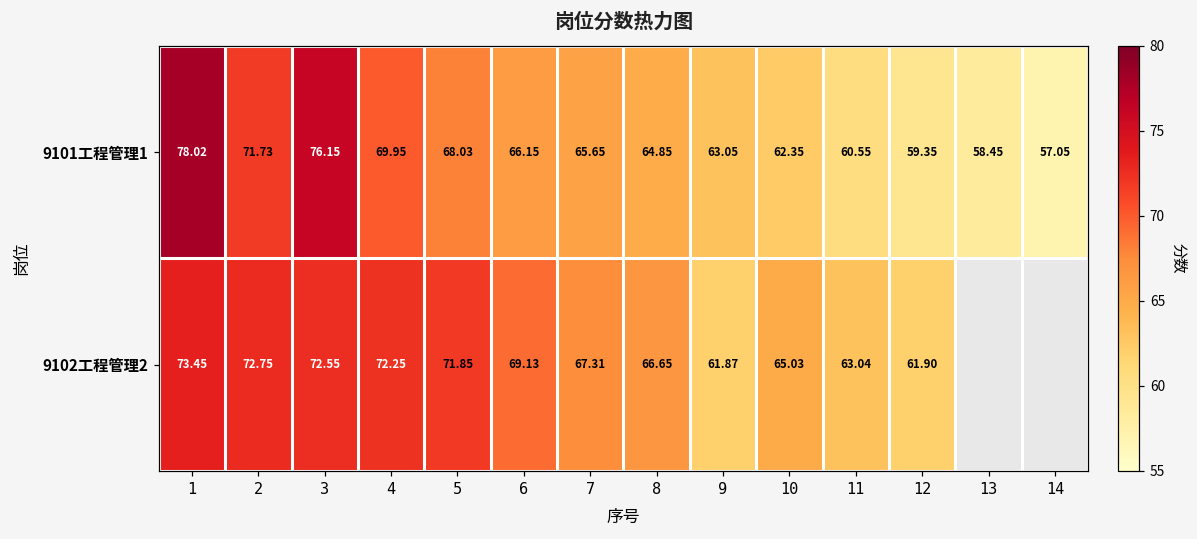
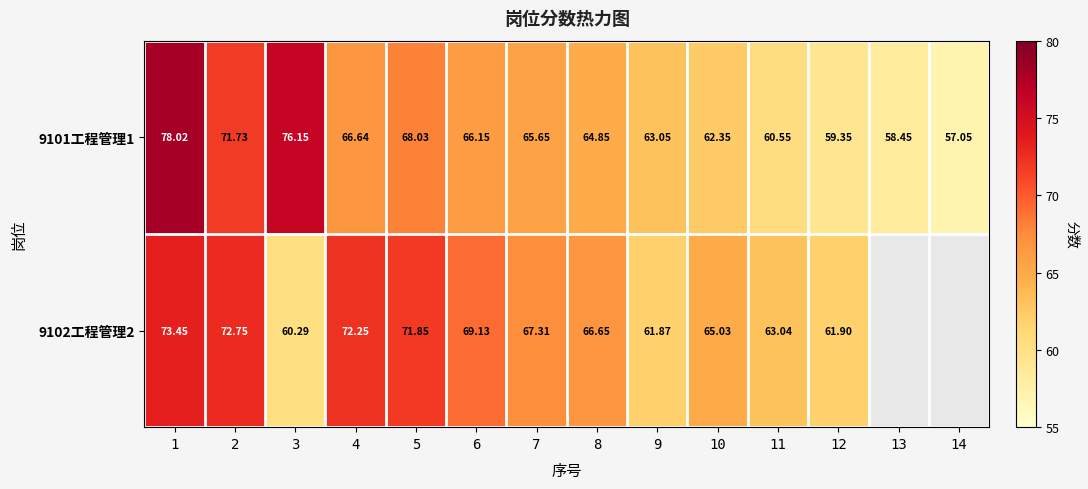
  {
    "9101工程管理1": {
      "1": 78.02,
      "2": 71.73,
      "3": 76.15,
-     "4": 69.95,
+     "4": 66.64,
      "5": 68.03,
      "6": 66.15,
      "7": 65.65,
      "8": 64.85,
      "9": 63.05,
      "10": 62.35,
      "11": 60.55,
      "12": 59.35,
      "13": 58.45,
      "14": 57.05
    },
    "9102工程管理2": {
      "1": 73.45,
      "2": 72.75,
-     "3": 72.55,
+     "3": 60.29,
      "4": 72.25,
      "5": 71.85,
      "6": 69.13,
      "7": 67.31,
      "8": 66.65,
      "9": 61.87,
      "10": 65.03,
      "11": 63.04,
      "12": 61.90
    }
  }
